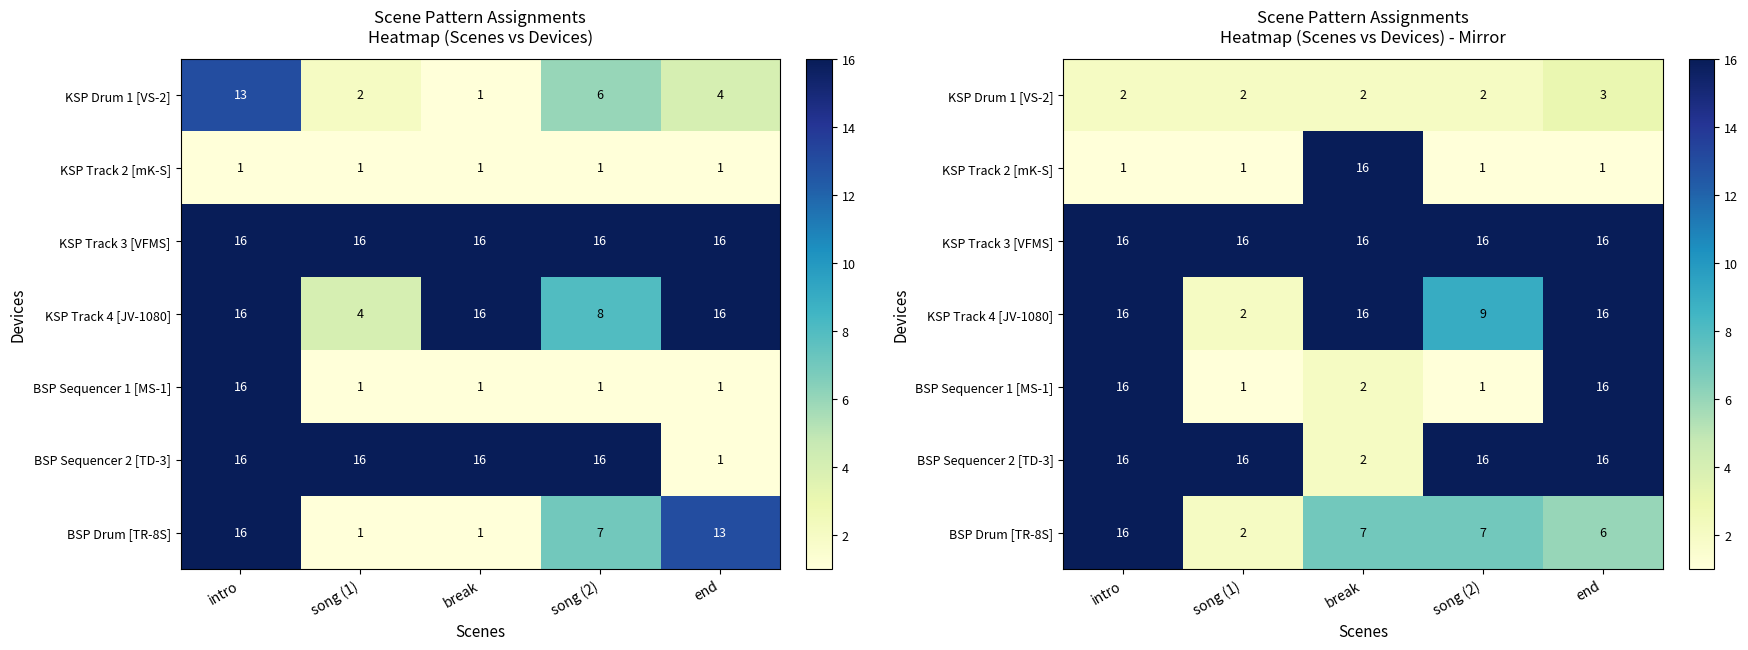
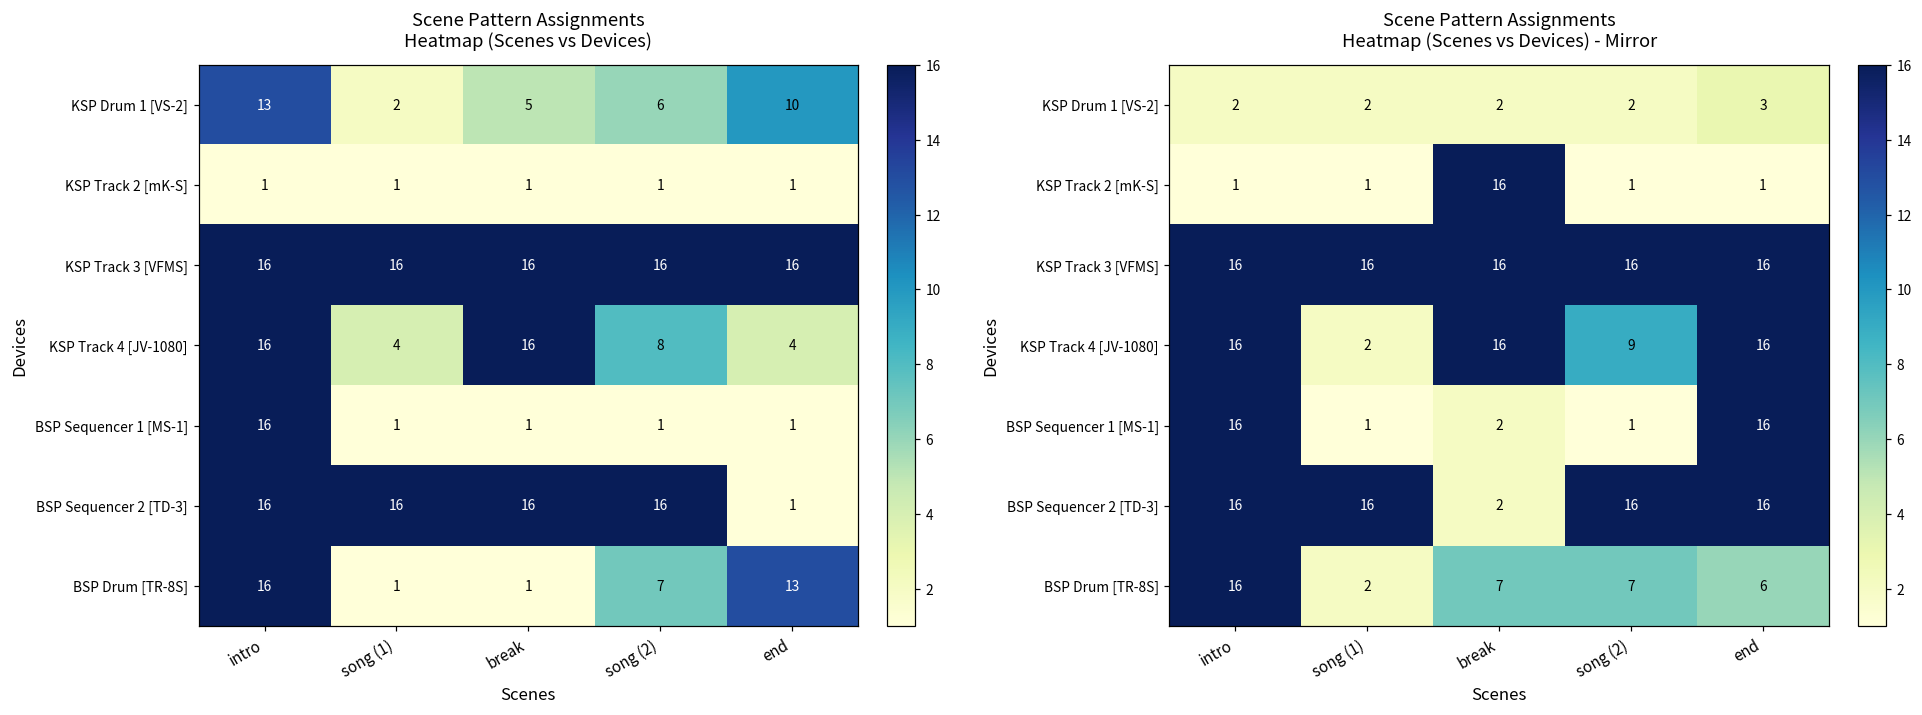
  {
    "Scene Pattern Assignments Heatmap (Scenes vs Devices)": {
      "KSP Drum 1 [VS-2]": {
        "intro": 13,
        "song (1)": 2,
-       "break": 1,
+       "break": 5,
        "song (2)": 6,
-       "end": 4
+       "end": 10
      },
      "KSP Track 2 [mK-S]": {
        "intro": 1,
        "song (1)": 1,
        "break": 1,
        "song (2)": 1,
        "end": 1
      },
      "KSP Track 3 [VFMS]": {
        "intro": 16,
        "song (1)": 16,
        "break": 16,
        "song (2)": 16,
        "end": 16
      },
      "KSP Track 4 [JV-1080]": {
        "intro": 16,
        "song (1)": 4,
        "break": 16,
        "song (2)": 8,
-       "end": 16
+       "end": 4
      },
      "BSP Sequencer 1 [MS-1]": {
        "intro": 16,
        "song (1)": 1,
        "break": 1,
        "song (2)": 1,
        "end": 1
      },
      "BSP Sequencer 2 [TD-3]": {
        "intro": 16,
        "song (1)": 16,
        "break": 16,
        "song (2)": 16,
        "end": 1
      },
      "BSP Drum [TR-8S]": {
        "intro": 16,
        "song (1)": 1,
        "break": 1,
        "song (2)": 7,
        "end": 13
      }
    },
    "Scene Pattern Assignments Heatmap (Scenes vs Devices) - Mirror": {
      "KSP Drum 1 [VS-2]": {
        "intro": 2,
        "song (1)": 2,
        "break": 2,
        "song (2)": 2,
        "end": 3
      },
      "KSP Track 2 [mK-S]": {
        "intro": 1,
        "song (1)": 1,
        "break": 16,
        "song (2)": 1,
        "end": 1
      },
      "KSP Track 3 [VFMS]": {
        "intro": 16,
        "song (1)": 16,
        "break": 16,
        "song (2)": 16,
        "end": 16
      },
      "KSP Track 4 [JV-1080]": {
        "intro": 16,
        "song (1)": 2,
        "break": 16,
        "song (2)": 9,
        "end": 16
      },
      "BSP Sequencer 1 [MS-1]": {
        "intro": 16,
        "song (1)": 1,
        "break": 2,
        "song (2)": 1,
        "end": 16
      },
      "BSP Sequencer 2 [TD-3]": {
        "intro": 16,
        "song (1)": 16,
        "break": 2,
        "song (2)": 16,
        "end": 16
      },
      "BSP Drum [TR-8S]": {
        "intro": 16,
        "song (1)": 2,
        "break": 7,
        "song (2)": 7,
        "end": 6
      }
    }
  }
